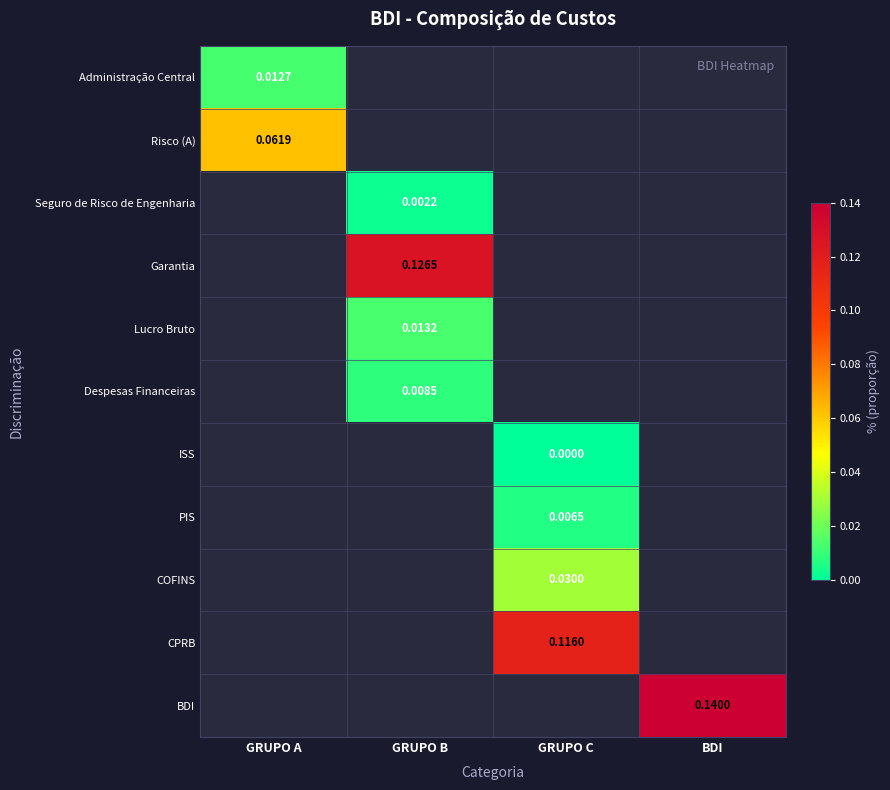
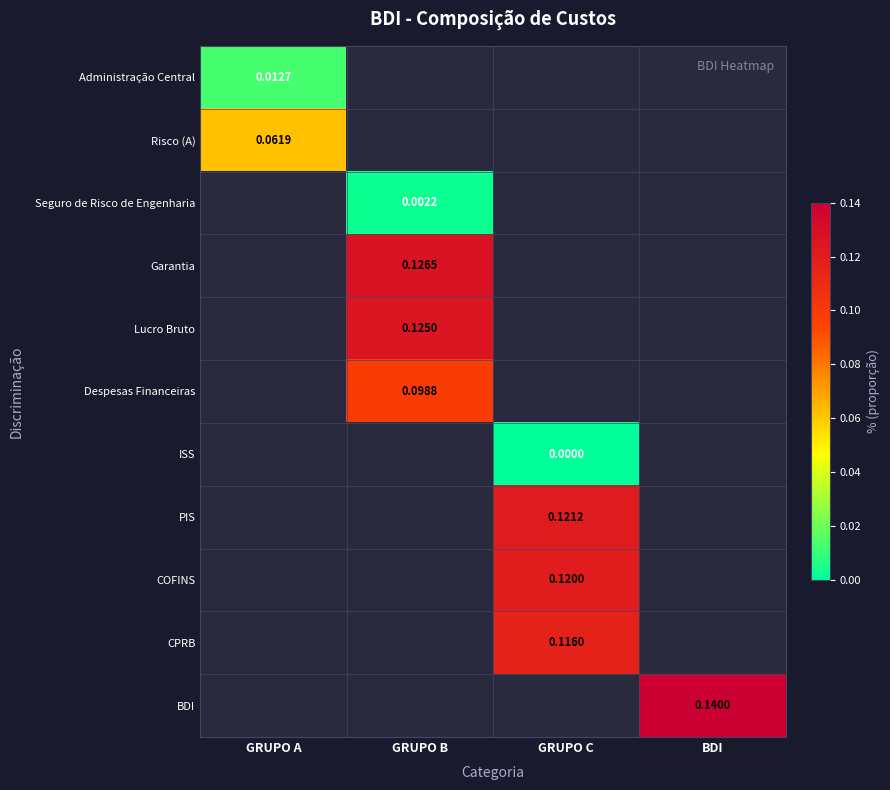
  {
    "Administração Central": {
      "GRUPO A": 0.0127
    },
    "Risco (A)": {
      "GRUPO A": 0.0619
    },
    "Seguro de Risco de Engenharia": {
      "GRUPO B": 0.0022
    },
    "Garantia": {
      "GRUPO B": 0.1265
    },
    "Lucro Bruto": {
-     "GRUPO B": 0.0132
+     "GRUPO B": 0.1250
    },
    "Despesas Financeiras": {
-     "GRUPO B": 0.0085
+     "GRUPO B": 0.0988
    },
    "ISS": {
      "GRUPO C": 0.0000
    },
    "PIS": {
-     "GRUPO C": 0.0065
+     "GRUPO C": 0.1212
    },
    "COFINS": {
-     "GRUPO C": 0.0300
+     "GRUPO C": 0.1200
    },
    "CPRB": {
      "GRUPO C": 0.1160
    },
    "BDI": {
      "BDI": 0.1400
    }
  }
